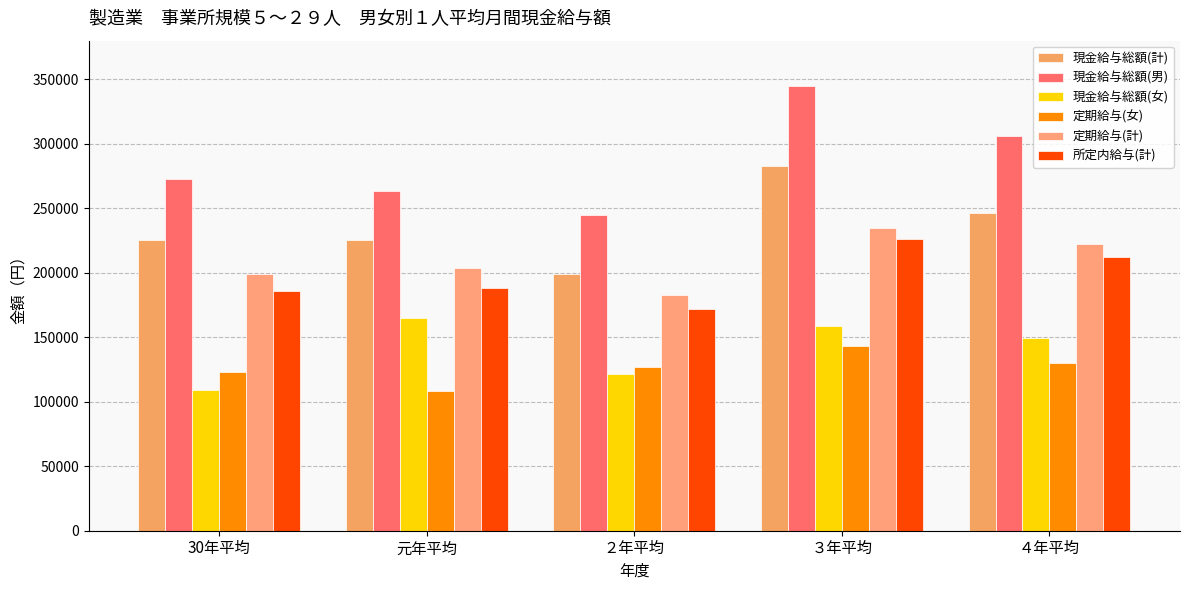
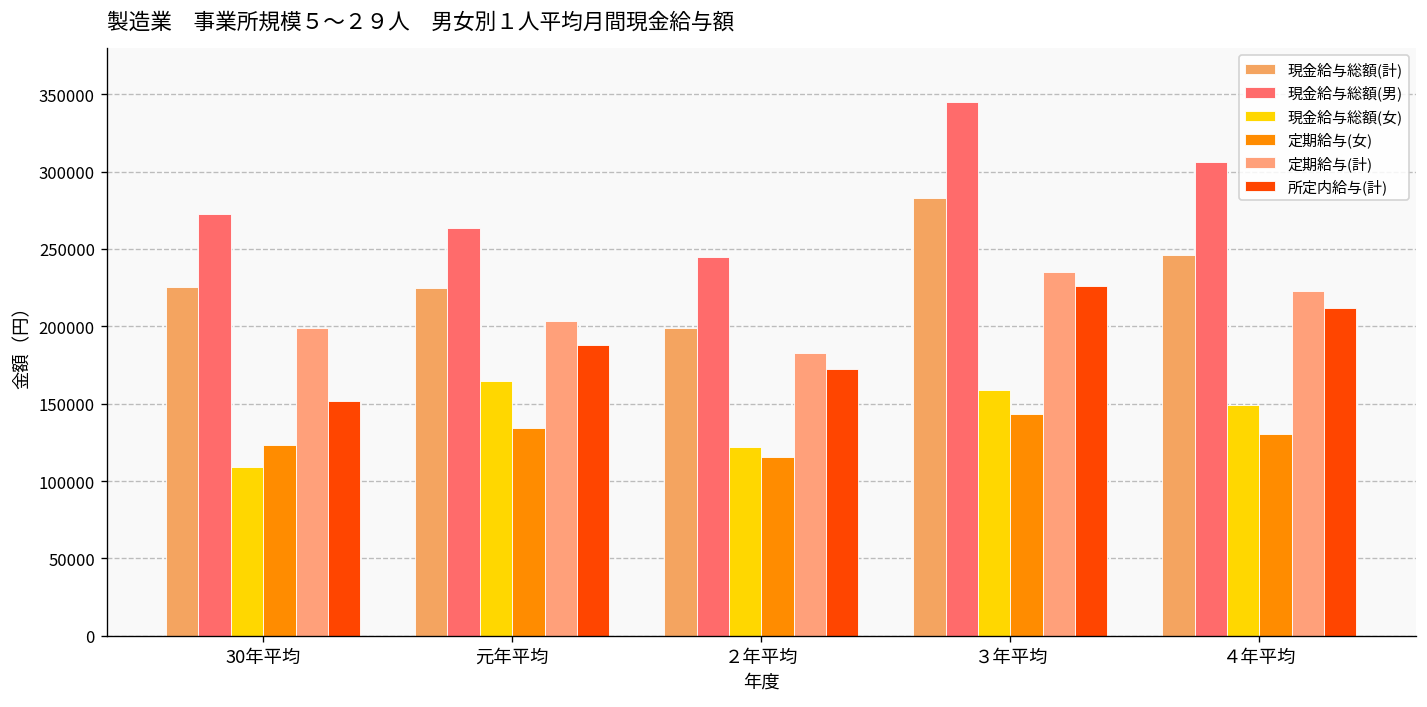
  {
    "現金給与総額(女)": {
      "30年平均": 109000,
      "元年平均": 165000,
      "２年平均": 122000,
      "３年平均": 159000,
      "４年平均": 149000
    },
    "定期給与(女)": {
      "30年平均": 123000,
-     "元年平均": 108000,
-     "２年平均": 127000,
+     "元年平均": 135000,
+     "２年平均": 116000,
      "３年平均": 144000,
      "４年平均": 130000
    },
    "所定内給与(計)": {
-     "30年平均": 186000,
+     "30年平均": 152000,
      "元年平均": 188000,
      "２年平均": 172000,
      "３年平均": 226000,
      "４年平均": 212000
    }
  }
